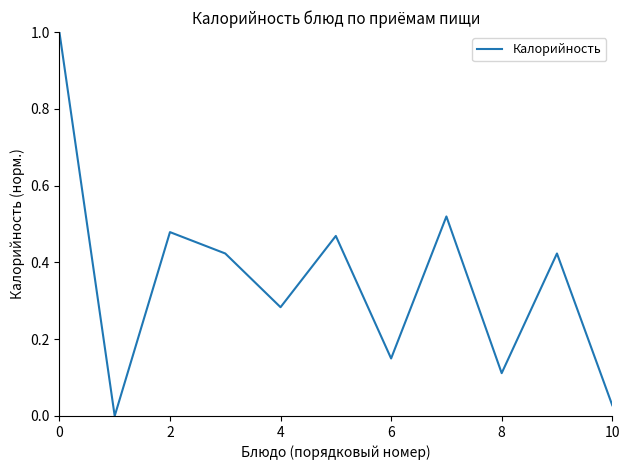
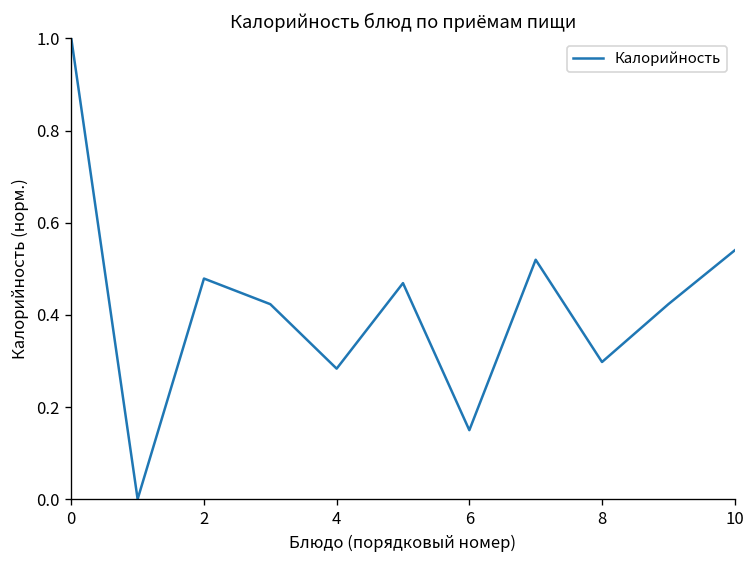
  {
    "0": 1.00,
    "2": 0.48,
    "4": 0.28,
    "6": 0.15,
-   "8": 0.11,
-   "10": 0.03
+   "8": 0.30,
+   "10": 0.54
  }
